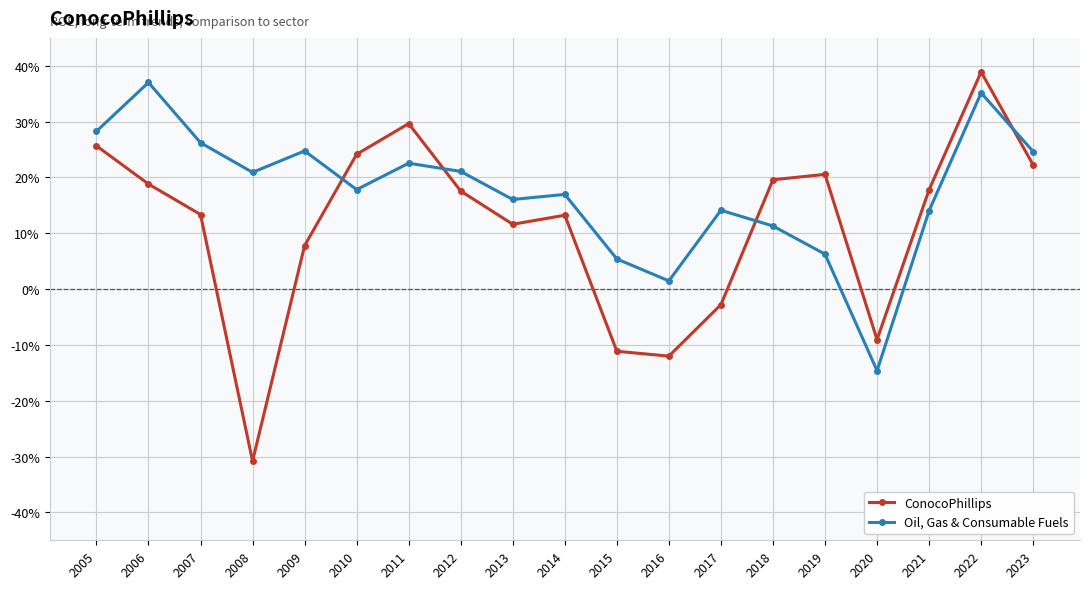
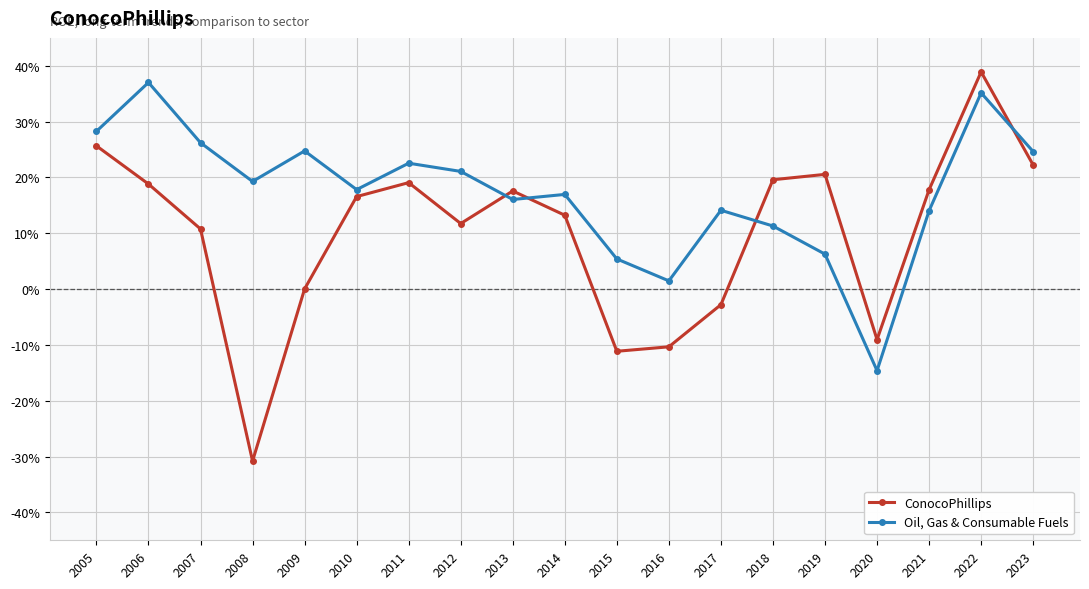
  {
    "ConocoPhillips": {
      "2005": "26%",
      "2006": "19%",
-     "2007": "13%",
+     "2007": "11%",
      "2008": "-31%",
-     "2009": "8%",
-     "2010": "24%",
-     "2011": "30%",
-     "2012": "18%",
-     "2013": "12%",
+     "2009": "0%",
+     "2010": "17%",
+     "2011": "19%",
+     "2012": "12%",
+     "2013": "18%",
      "2014": "13%",
      "2015": "-11%",
-     "2016": "-12%",
+     "2016": "-10%",
      "2017": "-3%",
      "2018": "20%",
      "2019": "21%",
      "2020": "-9%",
      "2021": "18%",
      "2022": "39%",
      "2023": "22%"
    },
    "Oil, Gas & Consumable Fuels": {
      "2005": "28%",
      "2006": "37%",
      "2007": "26%",
-     "2008": "21%",
+     "2008": "19%",
      "2009": "25%",
      "2010": "18%",
      "2011": "23%",
      "2012": "21%",
      "2013": "16%",
      "2014": "17%",
      "2015": "5%",
      "2016": "1%",
      "2017": "14%",
      "2018": "11%",
      "2019": "6%",
      "2020": "-15%",
      "2021": "14%",
      "2022": "35%",
      "2023": "25%"
    }
  }
